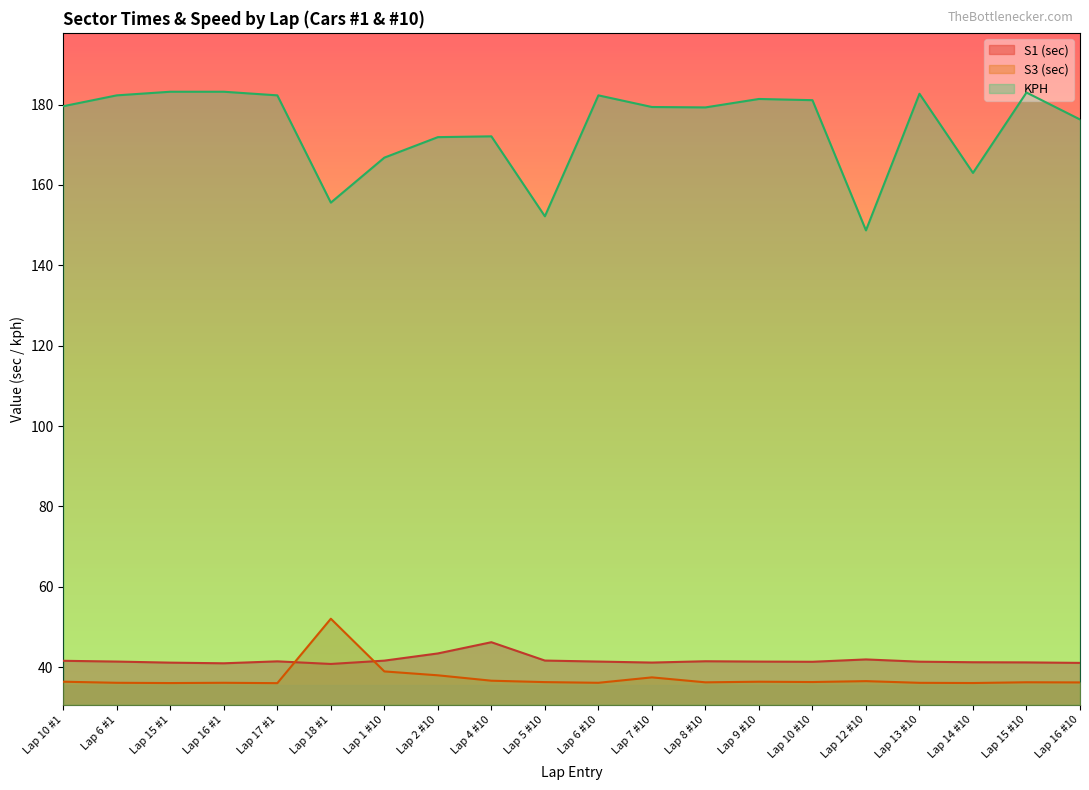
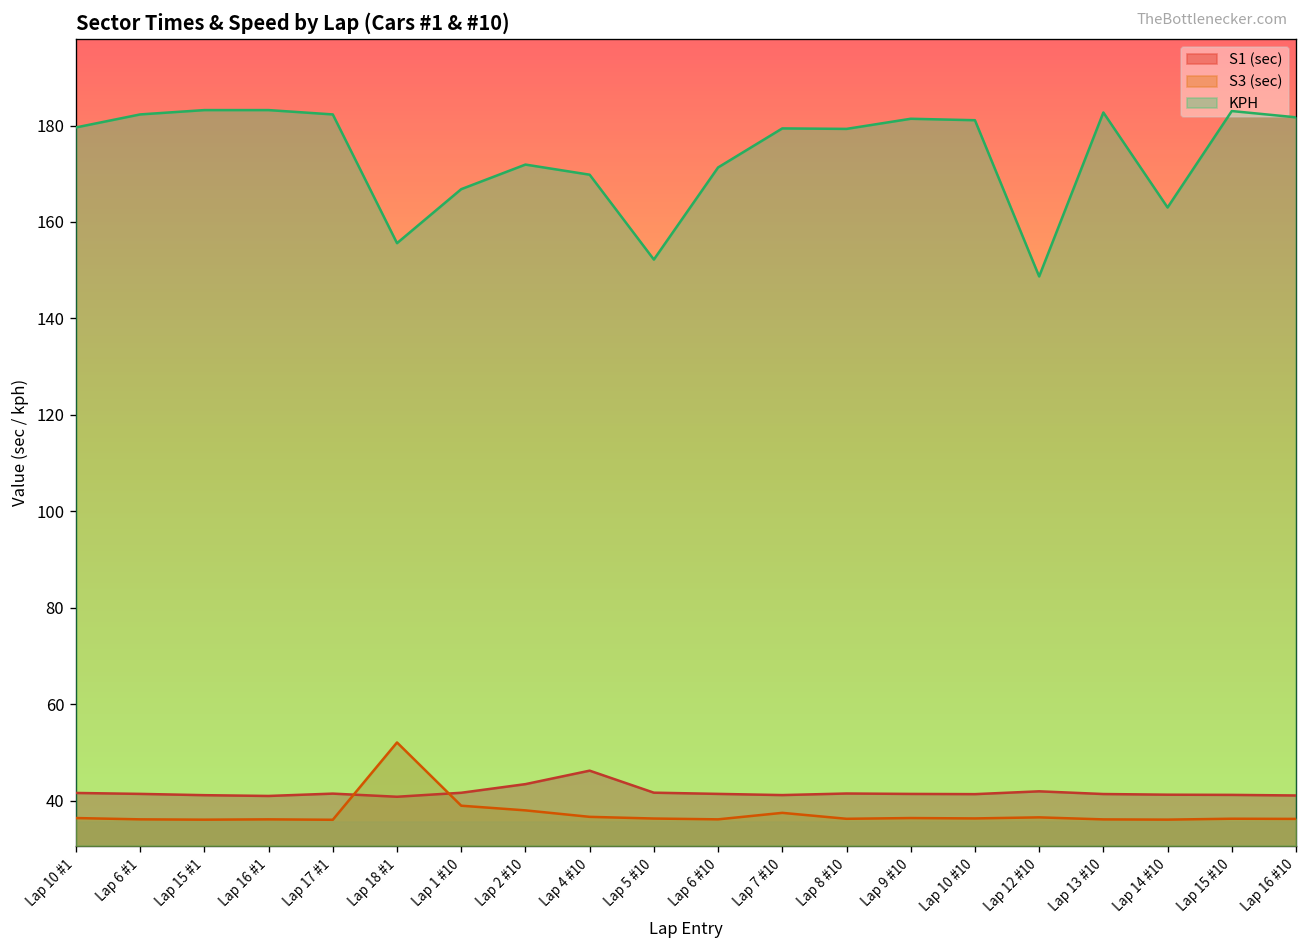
  {
    "KPH": {
      "Lap 10 #1": 180,
      "Lap 6 #1": 182,
      "Lap 15 #1": 183,
      "Lap 16 #1": 183,
      "Lap 17 #1": 182,
      "Lap 18 #1": 156,
      "Lap 1 #10": 167,
      "Lap 2 #10": 172,
-     "Lap 4 #10": 172,
+     "Lap 4 #10": 170,
      "Lap 5 #10": 152,
-     "Lap 6 #10": 182,
+     "Lap 6 #10": 171,
      "Lap 7 #10": 179,
      "Lap 8 #10": 179,
      "Lap 9 #10": 181,
      "Lap 10 #10": 181,
      "Lap 12 #10": 149,
      "Lap 13 #10": 183,
      "Lap 14 #10": 163,
-     "Lap 16 #10": 176
+     "Lap 16 #10": 182
    }
  }
